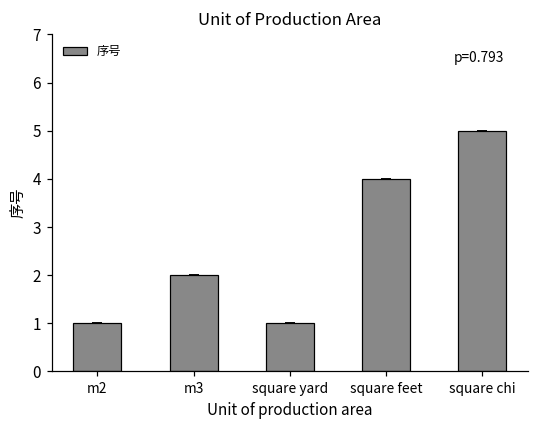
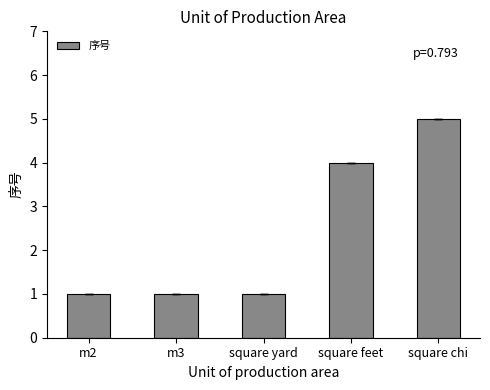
  {
    "m2": 1,
-   "m3": 2,
+   "m3": 1,
    "square yard": 1,
    "square feet": 4,
    "square chi": 5
  }
